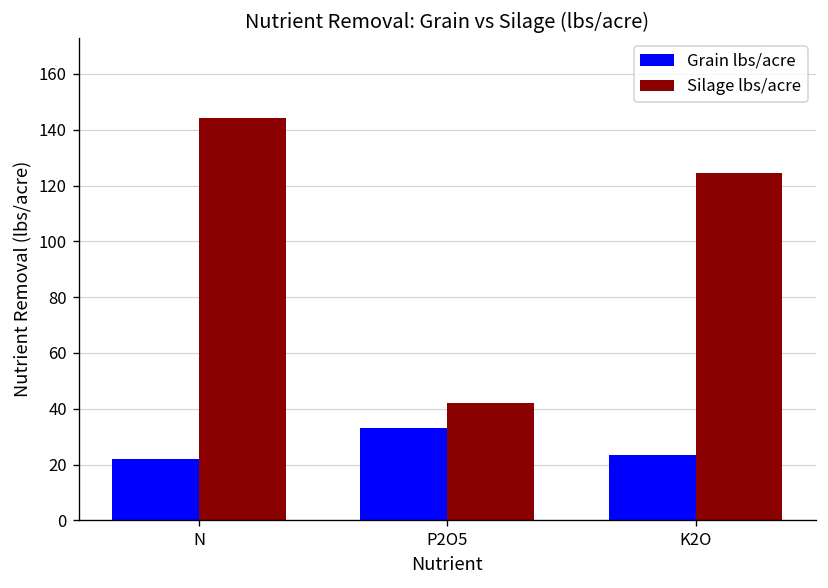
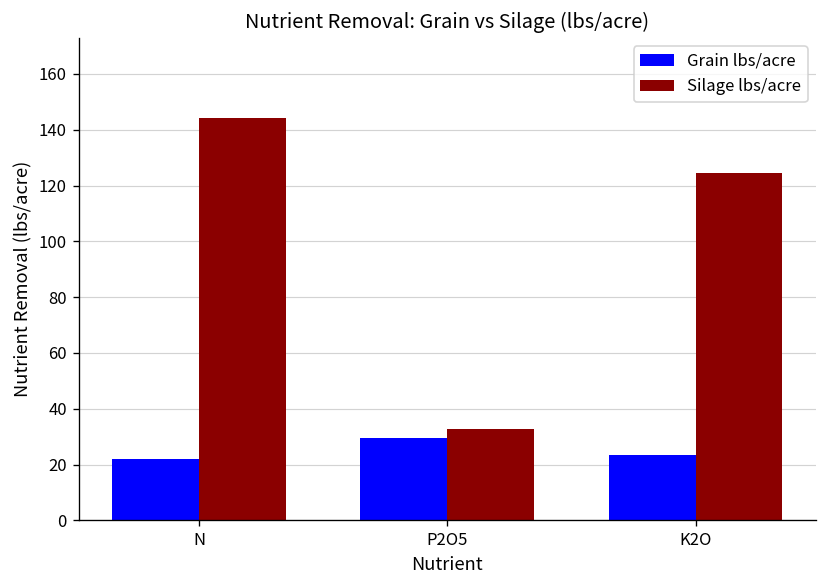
  {
    "Grain lbs/acre": {
      "N": 22,
-     "P2O5": 33,
+     "P2O5": 30,
      "K2O": 23
    },
    "Silage lbs/acre": {
      "N": 144,
-     "P2O5": 42,
+     "P2O5": 33,
      "K2O": 124
    }
  }
